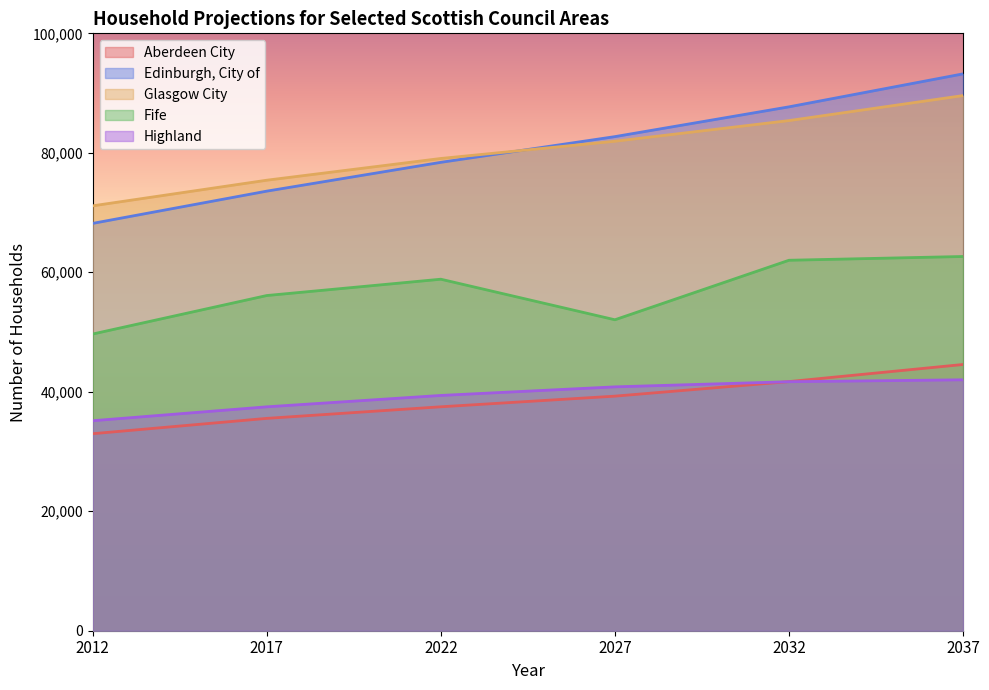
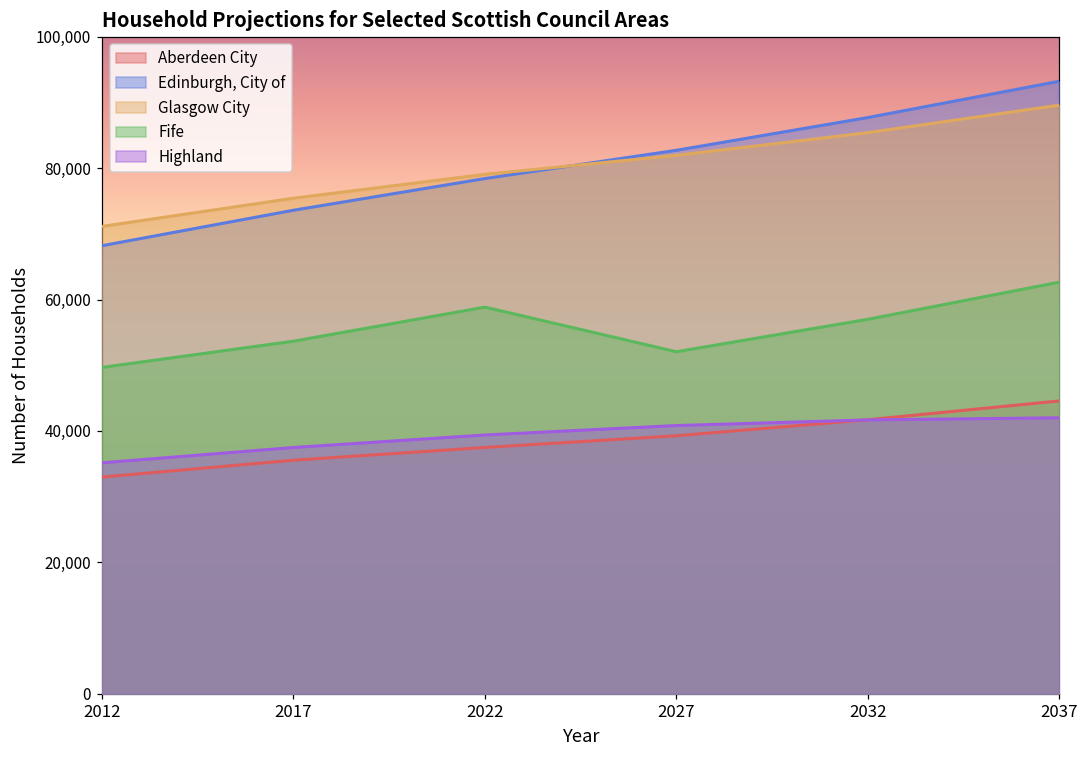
  {
    "Fife": {
      "2012": "50,000",
-     "2017": "56,000",
+     "2017": "54,000",
      "2022": "59,000",
      "2027": "52,000",
-     "2032": "62,000",
+     "2032": "57,000",
      "2037": "63,000"
    }
  }
